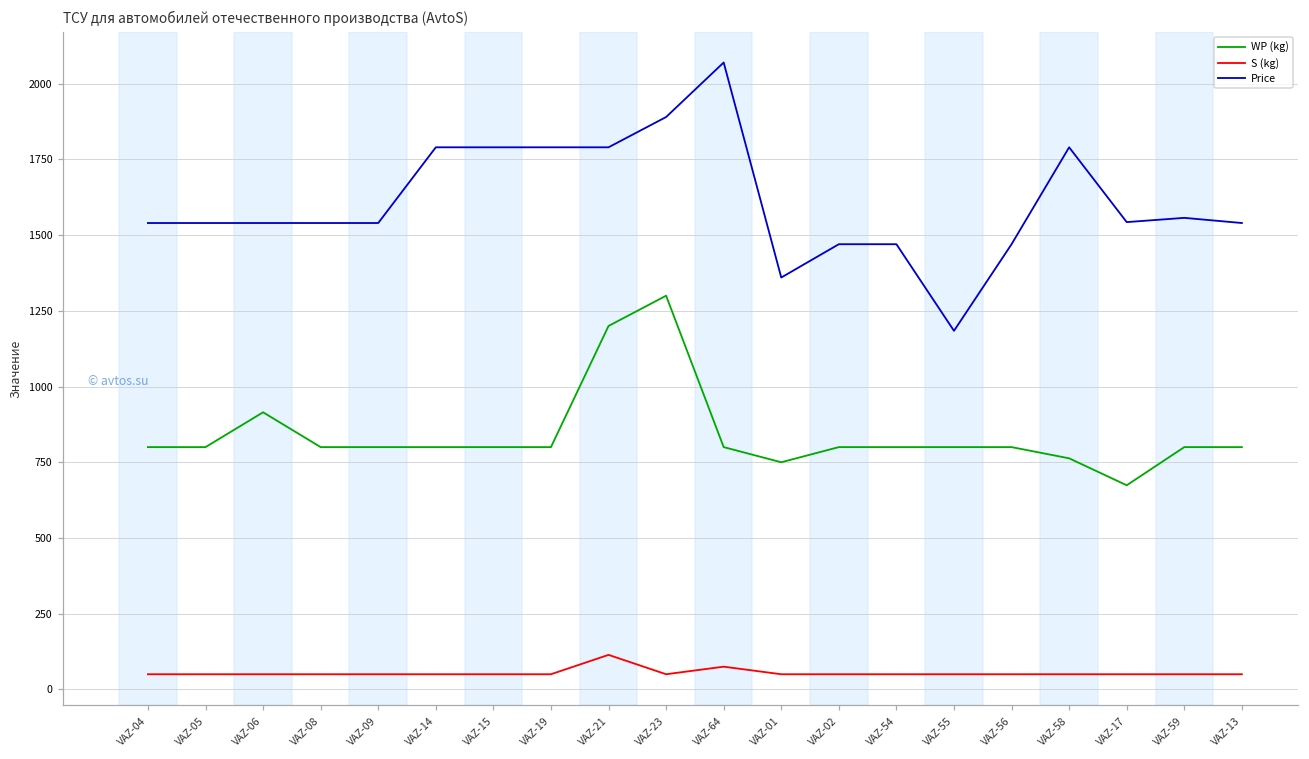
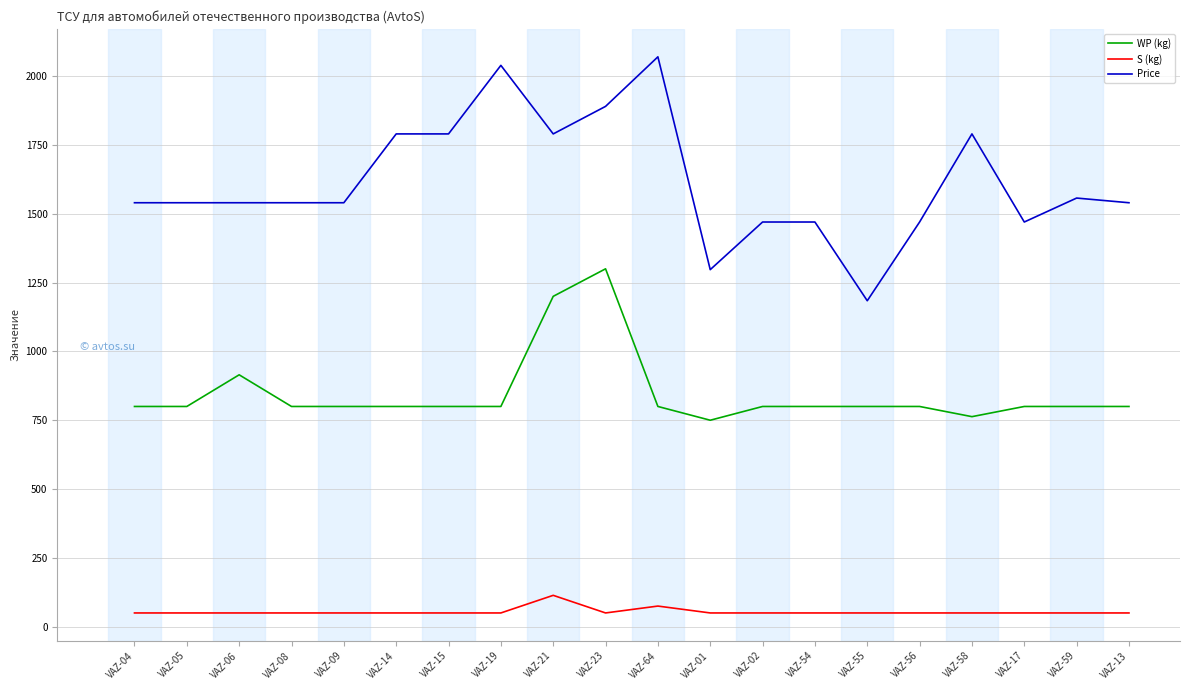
  {
    "WP (kg)": {
      "VAZ-04": 800,
      "VAZ-05": 800,
      "VAZ-06": 920,
      "VAZ-08": 800,
      "VAZ-09": 800,
      "VAZ-14": 800,
      "VAZ-15": 800,
      "VAZ-19": 800,
      "VAZ-21": 1200,
      "VAZ-23": 1300,
      "VAZ-64": 800,
      "VAZ-01": 750,
      "VAZ-02": 800,
      "VAZ-54": 800,
      "VAZ-55": 800,
      "VAZ-56": 800,
      "VAZ-58": 760,
-     "VAZ-17": 670,
+     "VAZ-17": 800,
      "VAZ-59": 800,
      "VAZ-13": 800
    },
    "S (kg)": {
      "VAZ-04": 50,
      "VAZ-05": 50,
      "VAZ-06": 50,
      "VAZ-08": 50,
      "VAZ-09": 50,
      "VAZ-14": 50,
      "VAZ-15": 50,
      "VAZ-19": 50,
      "VAZ-21": 110,
      "VAZ-23": 50,
      "VAZ-64": 80,
      "VAZ-01": 50,
      "VAZ-02": 50,
      "VAZ-54": 50,
      "VAZ-55": 50,
      "VAZ-56": 50,
      "VAZ-58": 50,
      "VAZ-17": 50,
      "VAZ-59": 50,
      "VAZ-13": 50
    },
    "Price": {
      "VAZ-04": 1540,
      "VAZ-05": 1540,
      "VAZ-06": 1540,
      "VAZ-08": 1540,
      "VAZ-09": 1540,
      "VAZ-14": 1790,
      "VAZ-15": 1790,
-     "VAZ-19": 1790,
+     "VAZ-19": 2040,
      "VAZ-21": 1790,
      "VAZ-23": 1890,
      "VAZ-64": 2070,
-     "VAZ-01": 1360,
+     "VAZ-01": 1300,
      "VAZ-02": 1470,
      "VAZ-54": 1470,
      "VAZ-55": 1180,
      "VAZ-56": 1470,
      "VAZ-58": 1790,
-     "VAZ-17": 1540,
+     "VAZ-17": 1470,
      "VAZ-59": 1560,
      "VAZ-13": 1540
    }
  }
